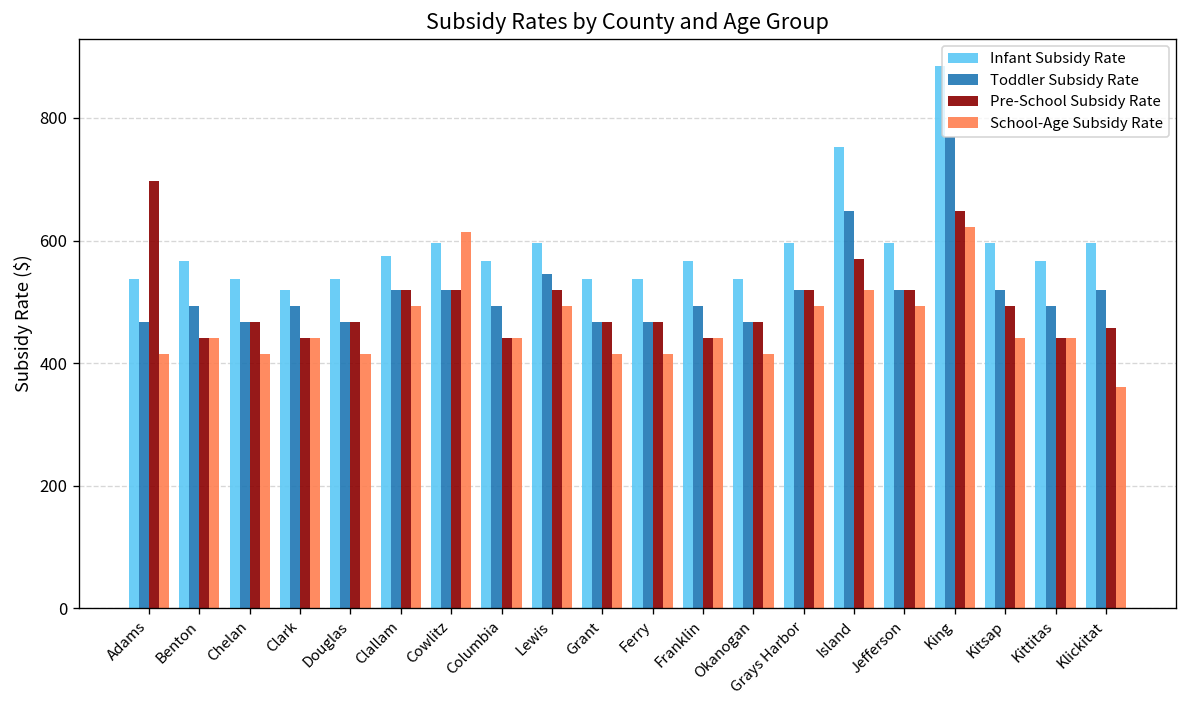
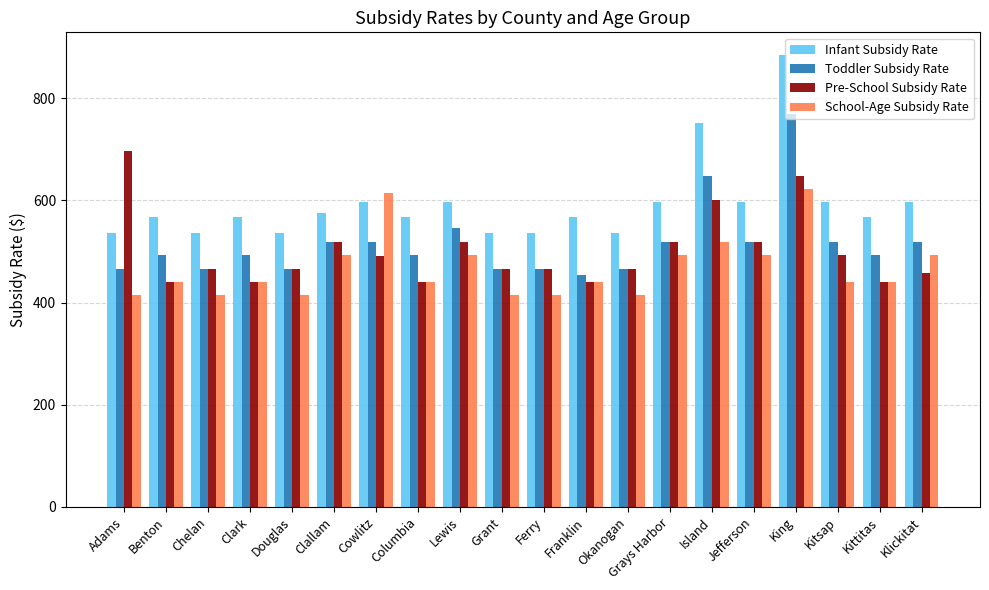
  {
    "Infant Subsidy Rate": {
      "Adams": 540,
      "Benton": 570,
      "Chelan": 540,
-     "Clark": 520,
+     "Clark": 570,
      "Douglas": 540,
      "Clallam": 570,
      "Cowlitz": 600,
      "Columbia": 570,
      "Lewis": 600,
      "Grant": 540,
      "Ferry": 540,
      "Franklin": 570,
      "Okanogan": 540,
      "Grays Harbor": 600,
      "Island": 750,
      "Jefferson": 600,
      "King": 880,
      "Kitsap": 600,
      "Kittitas": 570,
      "Klickitat": 600
    },
    "Toddler Subsidy Rate": {
      "Adams": 470,
      "Benton": 490,
      "Chelan": 470,
      "Clark": 490,
      "Douglas": 470,
      "Clallam": 520,
      "Cowlitz": 520,
      "Columbia": 490,
      "Lewis": 550,
      "Grant": 470,
      "Ferry": 470,
-     "Franklin": 490,
+     "Franklin": 450,
      "Okanogan": 470,
      "Grays Harbor": 520,
      "Island": 650,
      "Jefferson": 520,
      "Kitsap": 520,
      "Kittitas": 490,
      "Klickitat": 520
    },
    "Pre-School Subsidy Rate": {
      "Adams": 700,
      "Benton": 440,
      "Chelan": 470,
      "Clark": 440,
      "Douglas": 470,
      "Clallam": 520,
-     "Cowlitz": 520,
+     "Cowlitz": 490,
      "Columbia": 440,
      "Lewis": 520,
      "Grant": 470,
      "Ferry": 470,
      "Franklin": 440,
      "Okanogan": 470,
      "Grays Harbor": 520,
-     "Island": 570,
+     "Island": 600,
      "Jefferson": 520,
      "King": 650,
      "Kitsap": 490,
      "Kittitas": 440,
      "Klickitat": 460
    },
    "School-Age Subsidy Rate": {
      "Adams": 420,
      "Benton": 440,
      "Chelan": 420,
      "Clark": 440,
      "Douglas": 420,
      "Clallam": 490,
      "Cowlitz": 610,
      "Columbia": 440,
      "Lewis": 490,
      "Grant": 420,
      "Ferry": 420,
      "Franklin": 440,
      "Okanogan": 420,
      "Grays Harbor": 490,
      "Island": 520,
      "Jefferson": 490,
      "King": 620,
      "Kitsap": 440,
      "Kittitas": 440,
-     "Klickitat": 360
+     "Klickitat": 490
    }
  }
